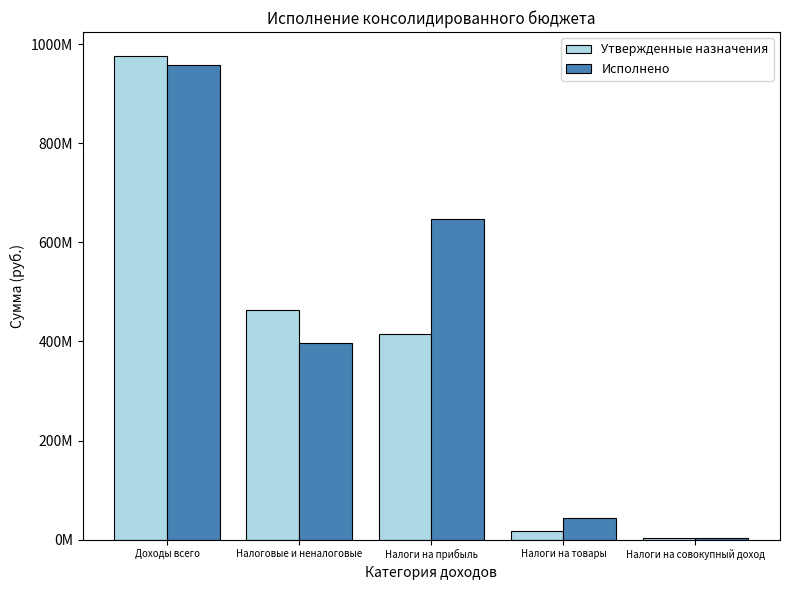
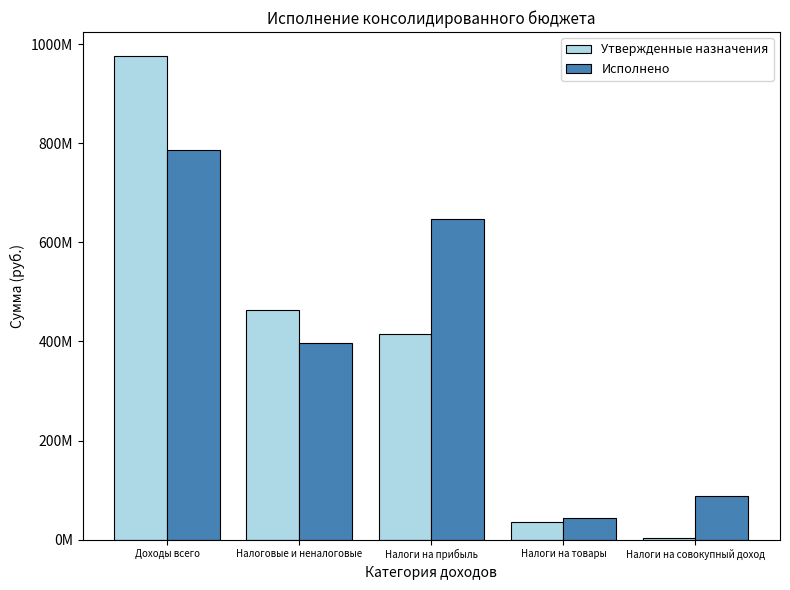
  {
    "Утвержденные назначения": {
      "Доходы всего": 980000000,
      "Налоговые и неналоговые": 460000000,
      "Налоги на прибыль": 420000000,
-     "Налоги на товары": 20000000
+     "Налоги на товары": 40000000
    },
    "Исполнено": {
-     "Доходы всего": 960000000,
+     "Доходы всего": 790000000,
      "Налоговые и неналоговые": 400000000,
      "Налоги на прибыль": 650000000,
      "Налоги на товары": 40000000,
-     "Налоги на совокупный доход": 0
+     "Налоги на совокупный доход": 90000000
    }
  }
